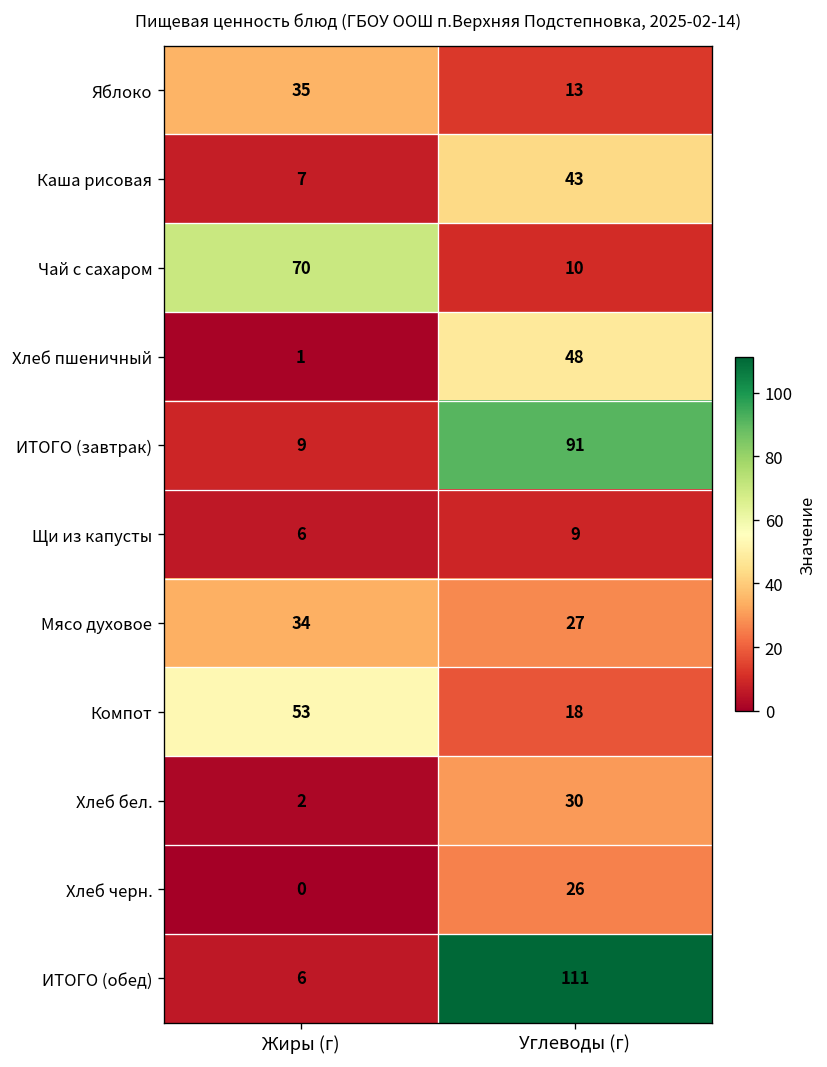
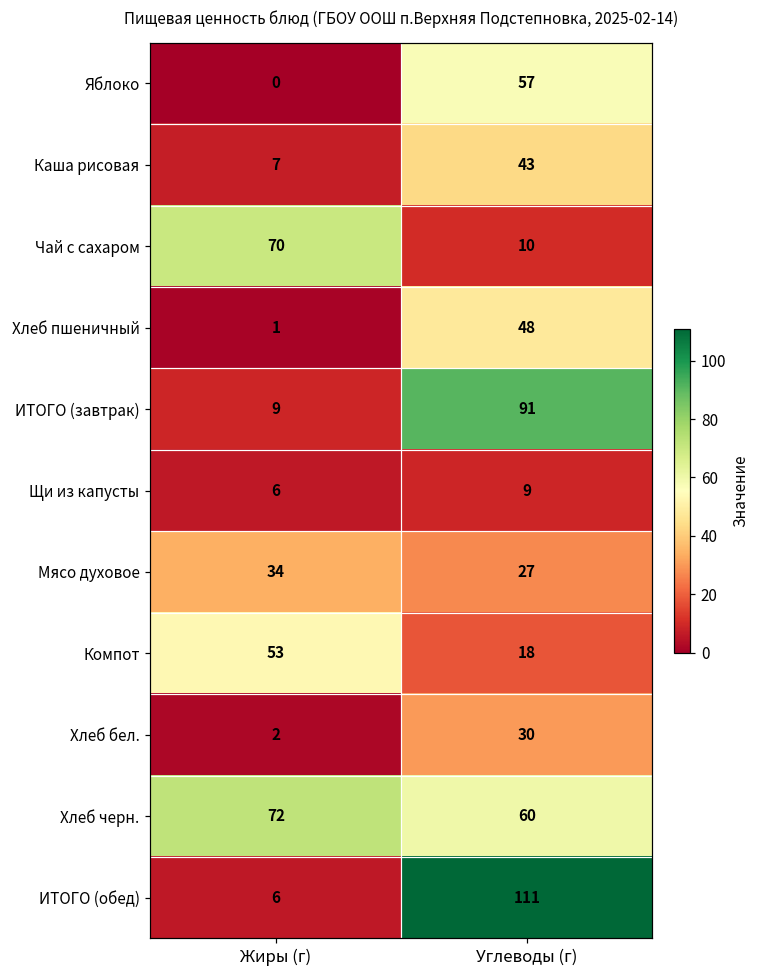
  {
    "Яблоко": {
-     "Жиры (г)": 35,
-     "Углеводы (г)": 13
+     "Жиры (г)": 0,
+     "Углеводы (г)": 57
    },
    "Каша рисовая": {
      "Жиры (г)": 7,
      "Углеводы (г)": 43
    },
    "Чай с сахаром": {
      "Жиры (г)": 70,
      "Углеводы (г)": 10
    },
    "Хлеб пшеничный": {
      "Жиры (г)": 1,
      "Углеводы (г)": 48
    },
    "ИТОГО (завтрак)": {
      "Жиры (г)": 9,
      "Углеводы (г)": 91
    },
    "Щи из капусты": {
      "Жиры (г)": 6,
      "Углеводы (г)": 9
    },
    "Мясо духовое": {
      "Жиры (г)": 34,
      "Углеводы (г)": 27
    },
    "Компот": {
      "Жиры (г)": 53,
      "Углеводы (г)": 18
    },
    "Хлеб бел.": {
      "Жиры (г)": 2,
      "Углеводы (г)": 30
    },
    "Хлеб черн.": {
-     "Жиры (г)": 0,
-     "Углеводы (г)": 26
+     "Жиры (г)": 72,
+     "Углеводы (г)": 60
    },
    "ИТОГО (обед)": {
      "Жиры (г)": 6,
      "Углеводы (г)": 111
    }
  }
